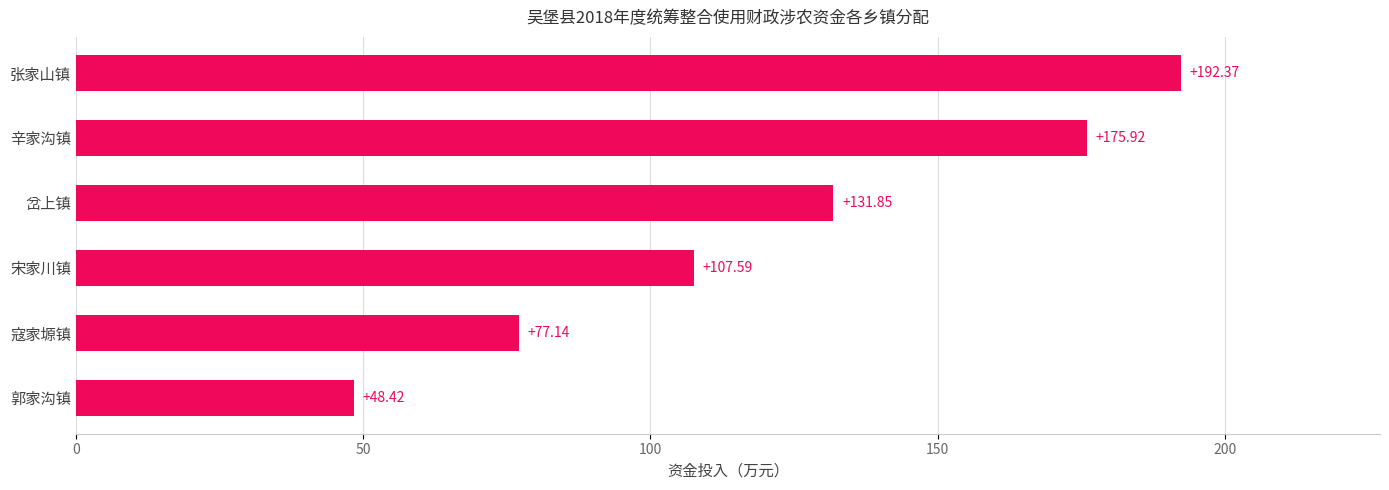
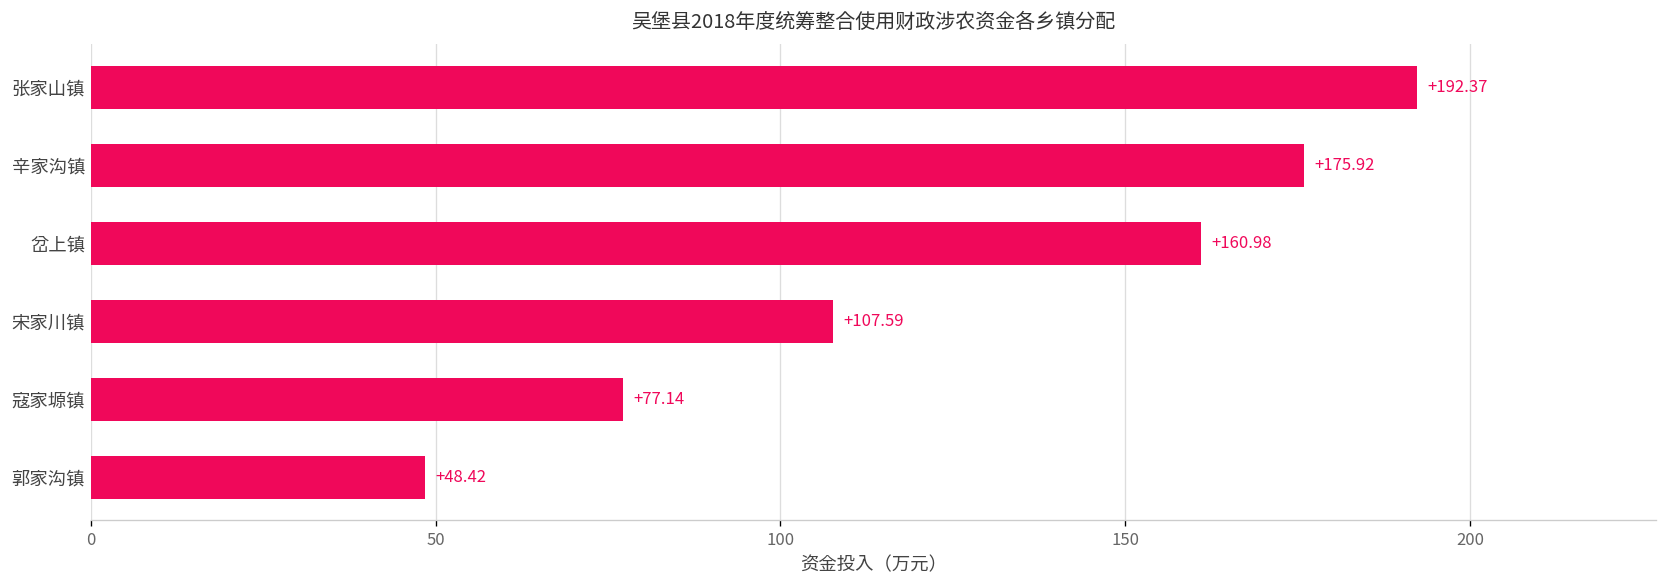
  {
    "张家山镇": "+192.37",
    "辛家沟镇": "+175.92",
-   "岔上镇": "+131.85",
+   "岔上镇": "+160.98",
    "宋家川镇": "+107.59",
    "寇家塬镇": "+77.14",
    "郭家沟镇": "+48.42"
  }
